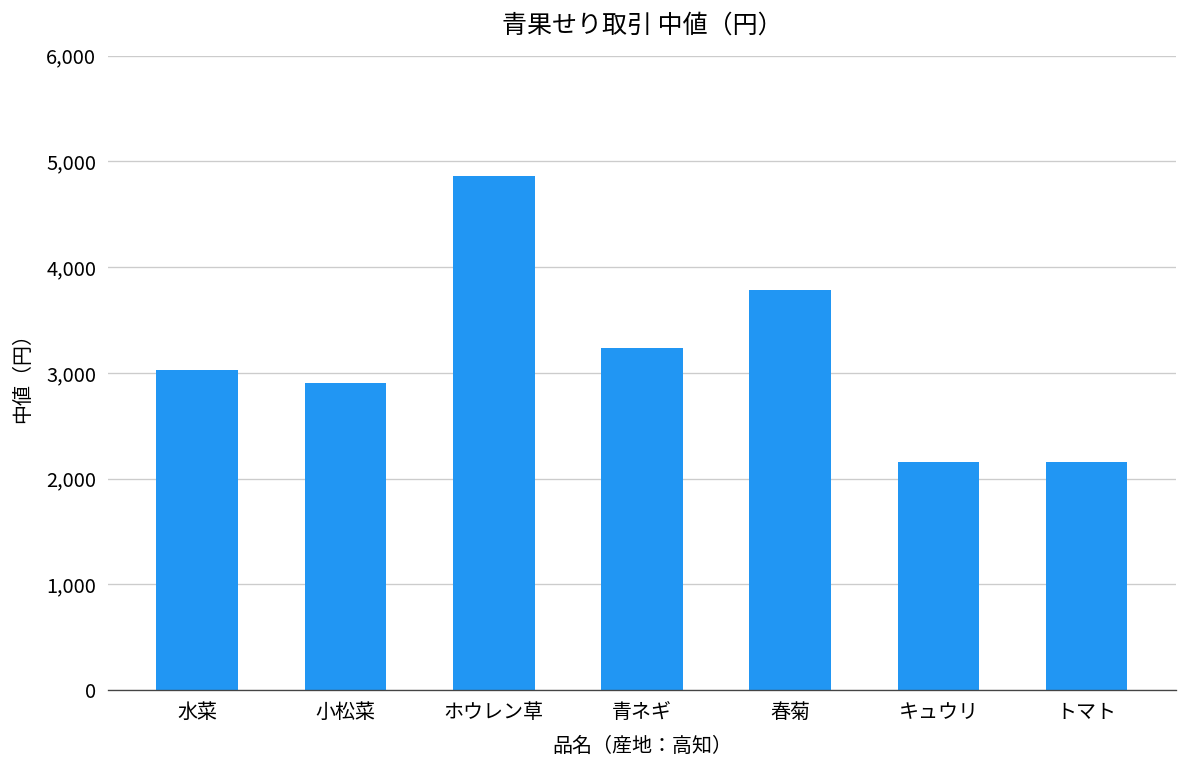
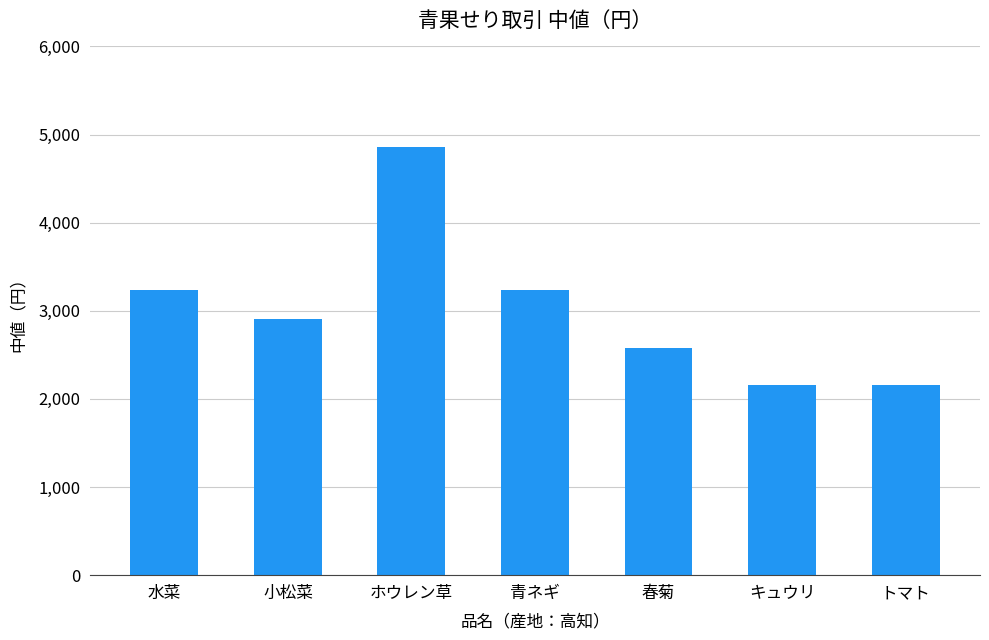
  {
-   "水菜": "3,000",
+   "水菜": "3,200",
    "小松菜": "2,900",
    "ホウレン草": "4,900",
    "青ネギ": "3,200",
-   "春菊": "3,800",
+   "春菊": "2,600",
    "キュウリ": "2,200",
    "トマト": "2,200"
  }
